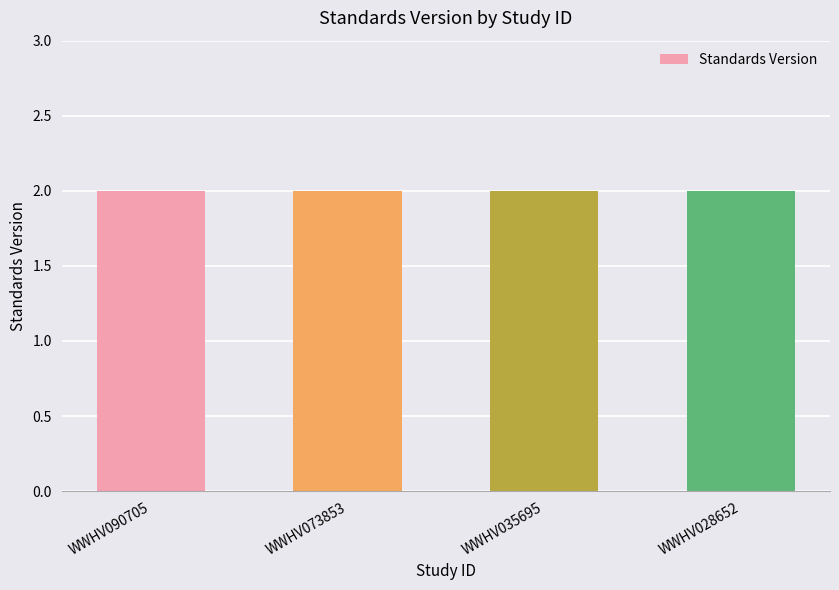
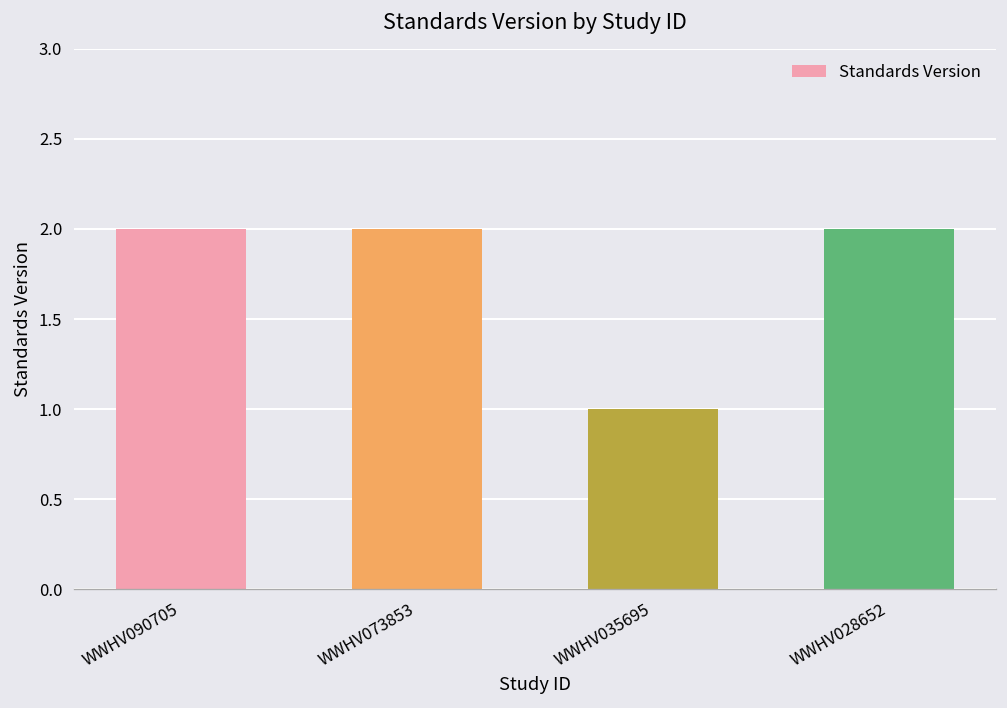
  {
    "WWHV090705": 2,
    "WWHV073853": 2,
-   "WWHV035695": 2,
+   "WWHV035695": 1,
    "WWHV028652": 2
  }
